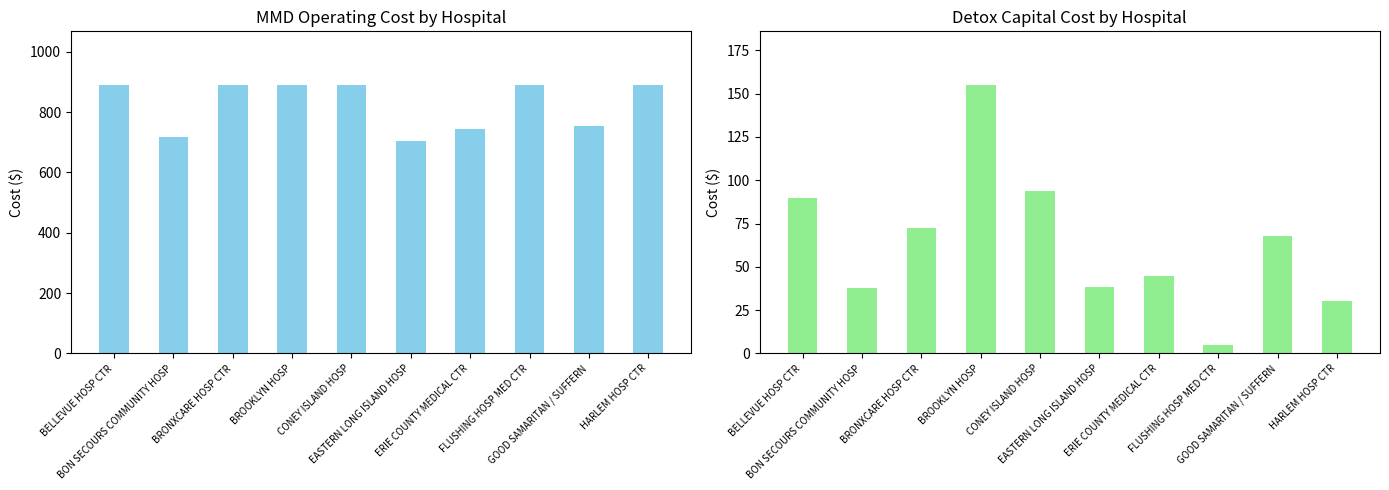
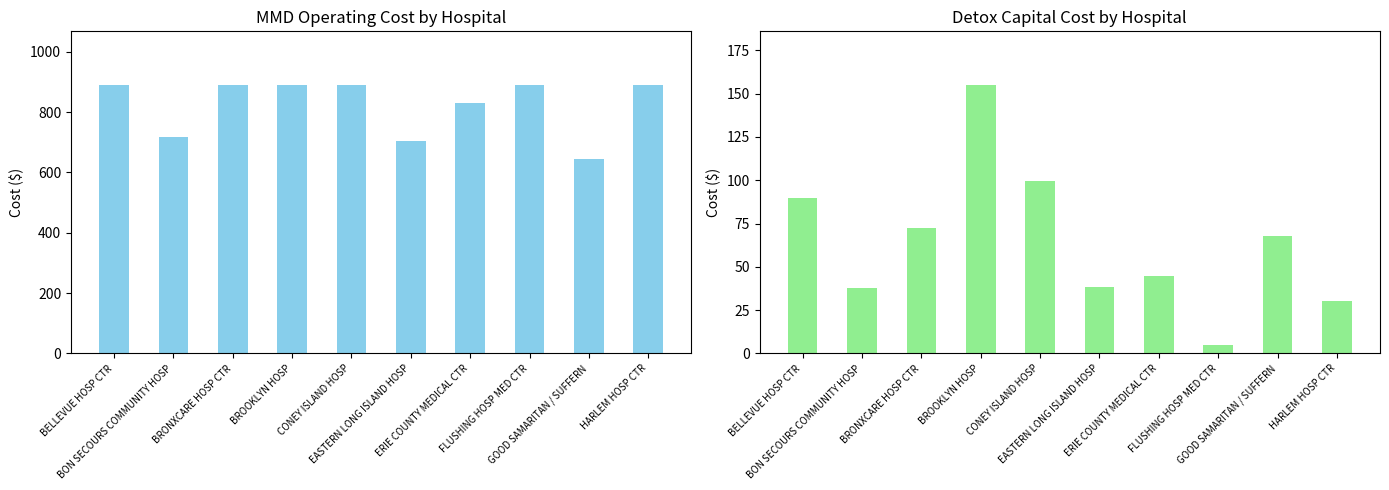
  {
    "MMD Operating Cost by Hospital": {
      "BELLEVUE HOSP CTR": 890,
      "BON SECOURS COMMUNITY HOSP": 720,
      "BRONXCARE HOSP CTR": 890,
      "BROOKLYN HOSP": 890,
      "CONEY ISLAND HOSP": 890,
      "EASTERN LONG ISLAND HOSP": 700,
-     "ERIE COUNTY MEDICAL CTR": 750,
+     "ERIE COUNTY MEDICAL CTR": 830,
      "FLUSHING HOSP MED CTR": 890,
-     "GOOD SAMARITAN / SUFFERN": 750,
+     "GOOD SAMARITAN / SUFFERN": 640,
      "HARLEM HOSP CTR": 890
    },
    "Detox Capital Cost by Hospital": {
      "BELLEVUE HOSP CTR": 90,
      "BON SECOURS COMMUNITY HOSP": 38,
      "BRONXCARE HOSP CTR": 72,
      "BROOKLYN HOSP": 155,
-     "CONEY ISLAND HOSP": 94,
+     "CONEY ISLAND HOSP": 99,
      "EASTERN LONG ISLAND HOSP": 38,
      "ERIE COUNTY MEDICAL CTR": 45,
      "FLUSHING HOSP MED CTR": 5,
      "GOOD SAMARITAN / SUFFERN": 68,
      "HARLEM HOSP CTR": 31
    }
  }
